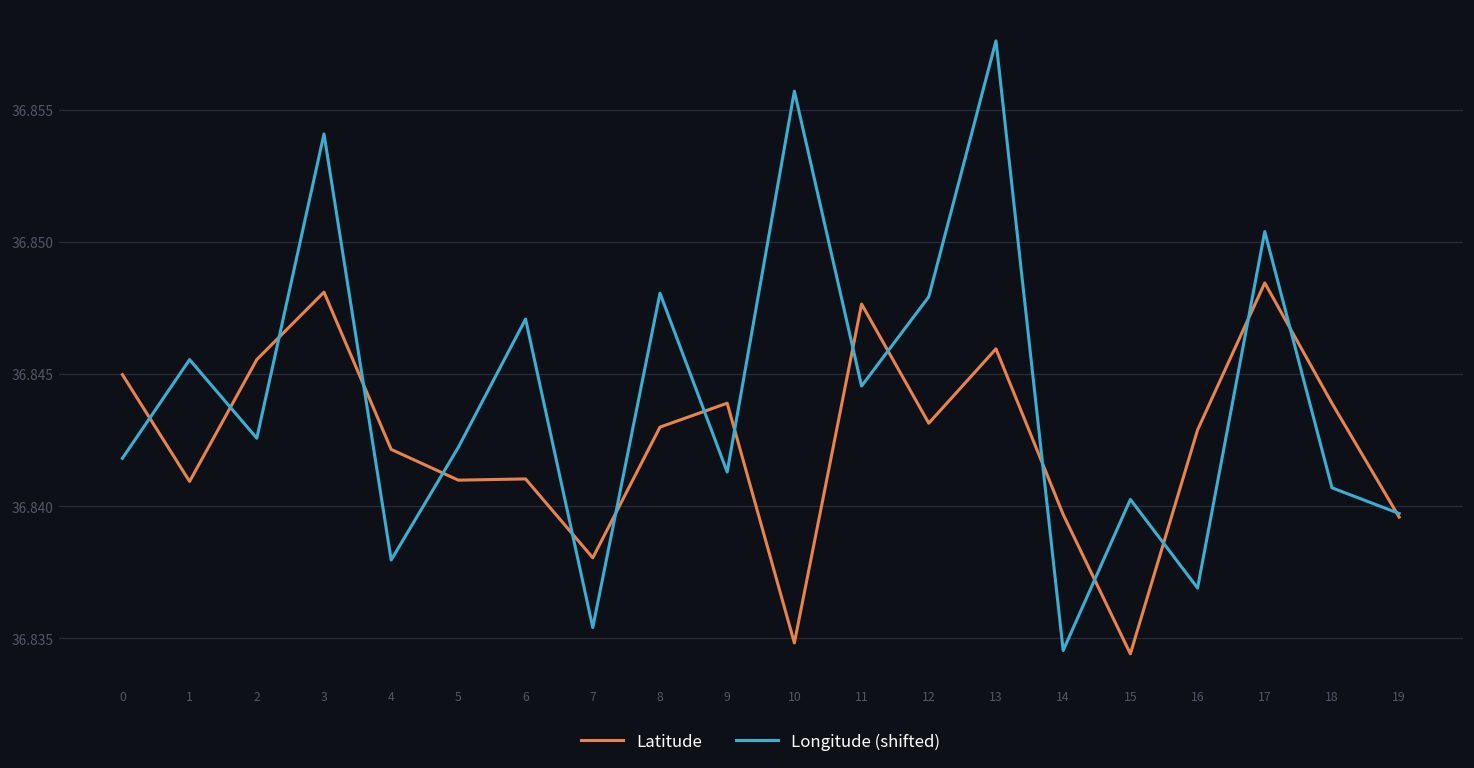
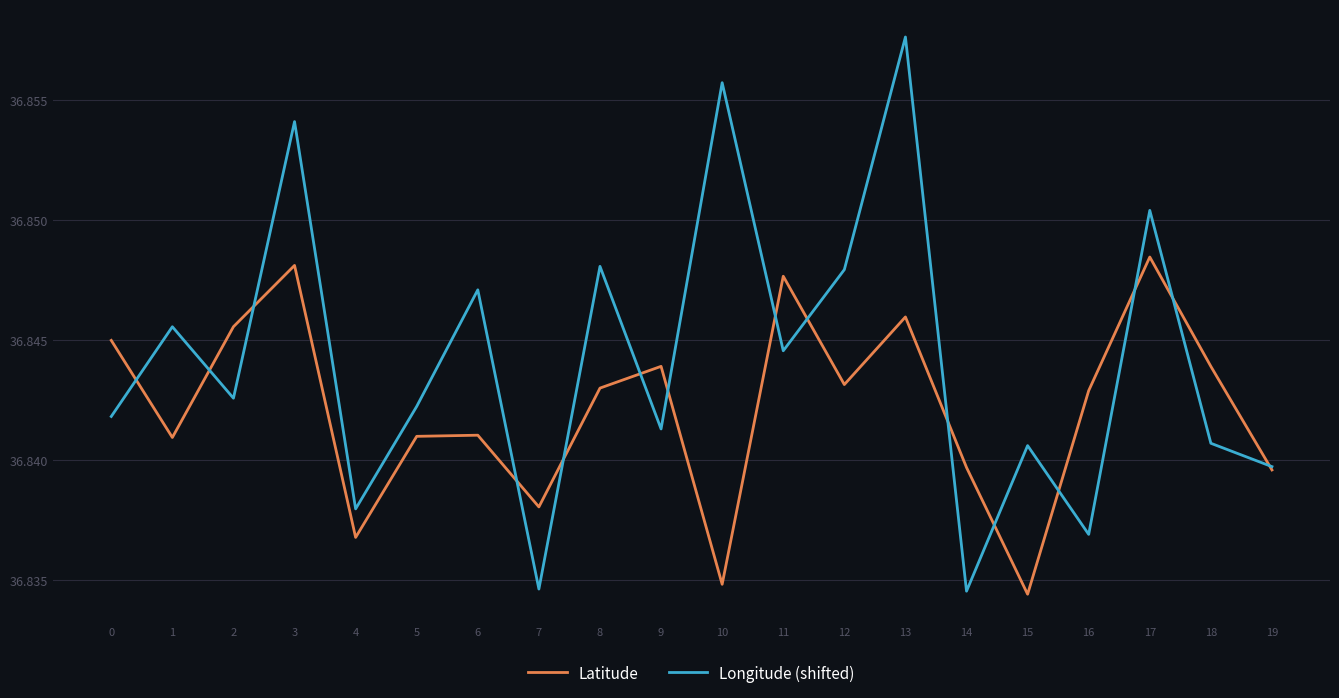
  {
    "Latitude": {
      "0": 36.8450,
      "1": 36.8409,
      "2": 36.8456,
      "3": 36.8481,
-     "4": 36.8422,
+     "4": 36.8368,
      "5": 36.8410,
      "6": 36.8410,
      "7": 36.8381,
      "8": 36.8430,
      "9": 36.8439,
      "10": 36.8348,
      "11": 36.8477,
      "12": 36.8431,
      "13": 36.8460,
      "14": 36.8397,
      "15": 36.8344,
      "16": 36.8429,
      "17": 36.8485,
      "18": 36.8439,
      "19": 36.8396
    },
    "Longitude (shifted)": {
      "0": 36.8418,
      "1": 36.8456,
      "2": 36.8426,
      "3": 36.8541,
      "4": 36.8380,
      "5": 36.8422,
      "6": 36.8471,
-     "7": 36.8354,
+     "7": 36.8346,
      "8": 36.8481,
      "9": 36.8413,
      "10": 36.8557,
      "11": 36.8446,
      "12": 36.8479,
      "13": 36.8576,
      "14": 36.8345,
-     "15": 36.8403,
+     "15": 36.8406,
      "16": 36.8369,
      "17": 36.8504,
      "18": 36.8407,
      "19": 36.8397
    }
  }
